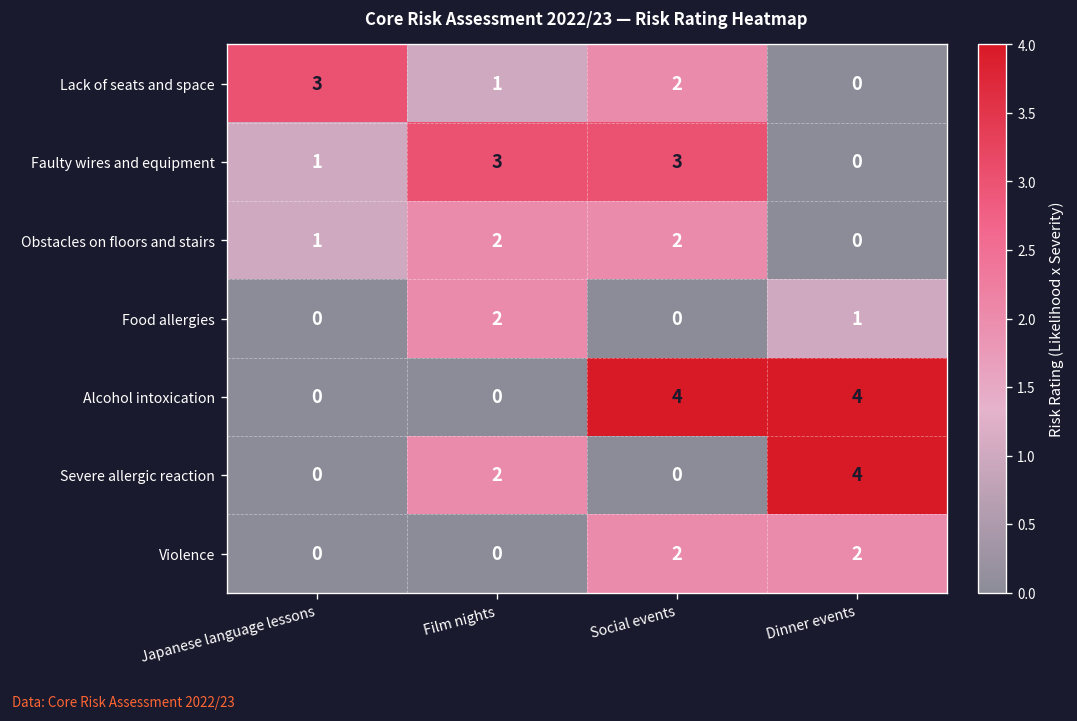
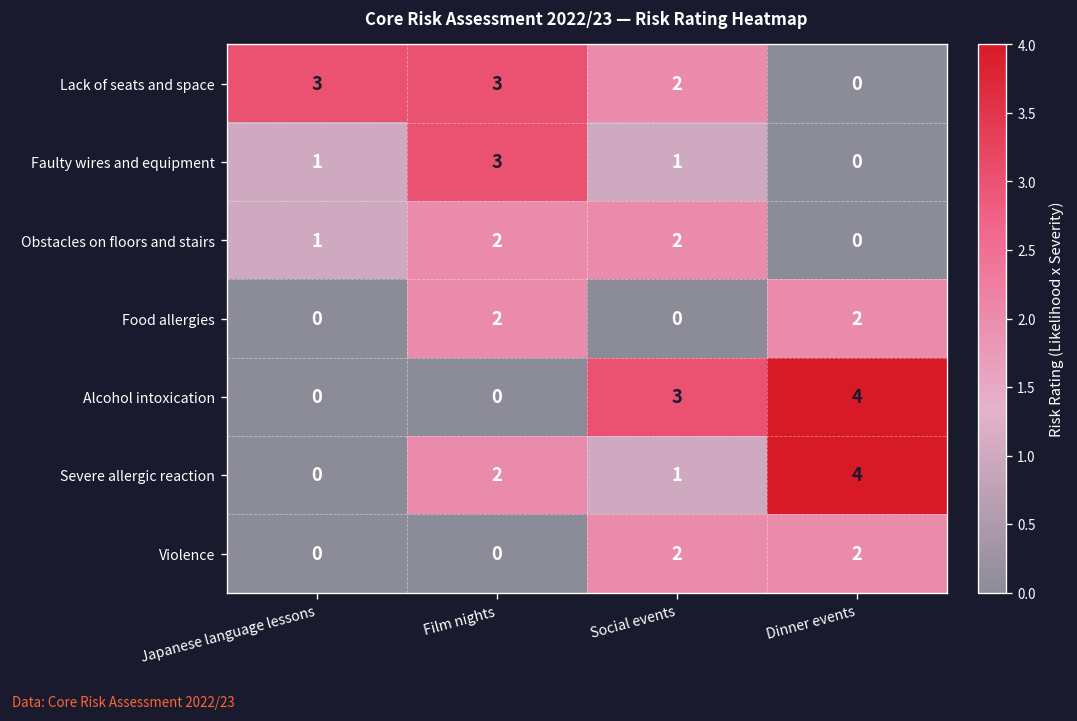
  {
    "Lack of seats and space": {
      "Japanese language lessons": 3,
-     "Film nights": 1,
+     "Film nights": 3,
      "Social events": 2,
      "Dinner events": 0
    },
    "Faulty wires and equipment": {
      "Japanese language lessons": 1,
      "Film nights": 3,
-     "Social events": 3,
+     "Social events": 1,
      "Dinner events": 0
    },
    "Obstacles on floors and stairs": {
      "Japanese language lessons": 1,
      "Film nights": 2,
      "Social events": 2,
      "Dinner events": 0
    },
    "Food allergies": {
      "Japanese language lessons": 0,
      "Film nights": 2,
      "Social events": 0,
-     "Dinner events": 1
+     "Dinner events": 2
    },
    "Alcohol intoxication": {
      "Japanese language lessons": 0,
      "Film nights": 0,
-     "Social events": 4,
+     "Social events": 3,
      "Dinner events": 4
    },
    "Severe allergic reaction": {
      "Japanese language lessons": 0,
      "Film nights": 2,
-     "Social events": 0,
+     "Social events": 1,
      "Dinner events": 4
    },
    "Violence": {
      "Japanese language lessons": 0,
      "Film nights": 0,
      "Social events": 2,
      "Dinner events": 2
    }
  }
